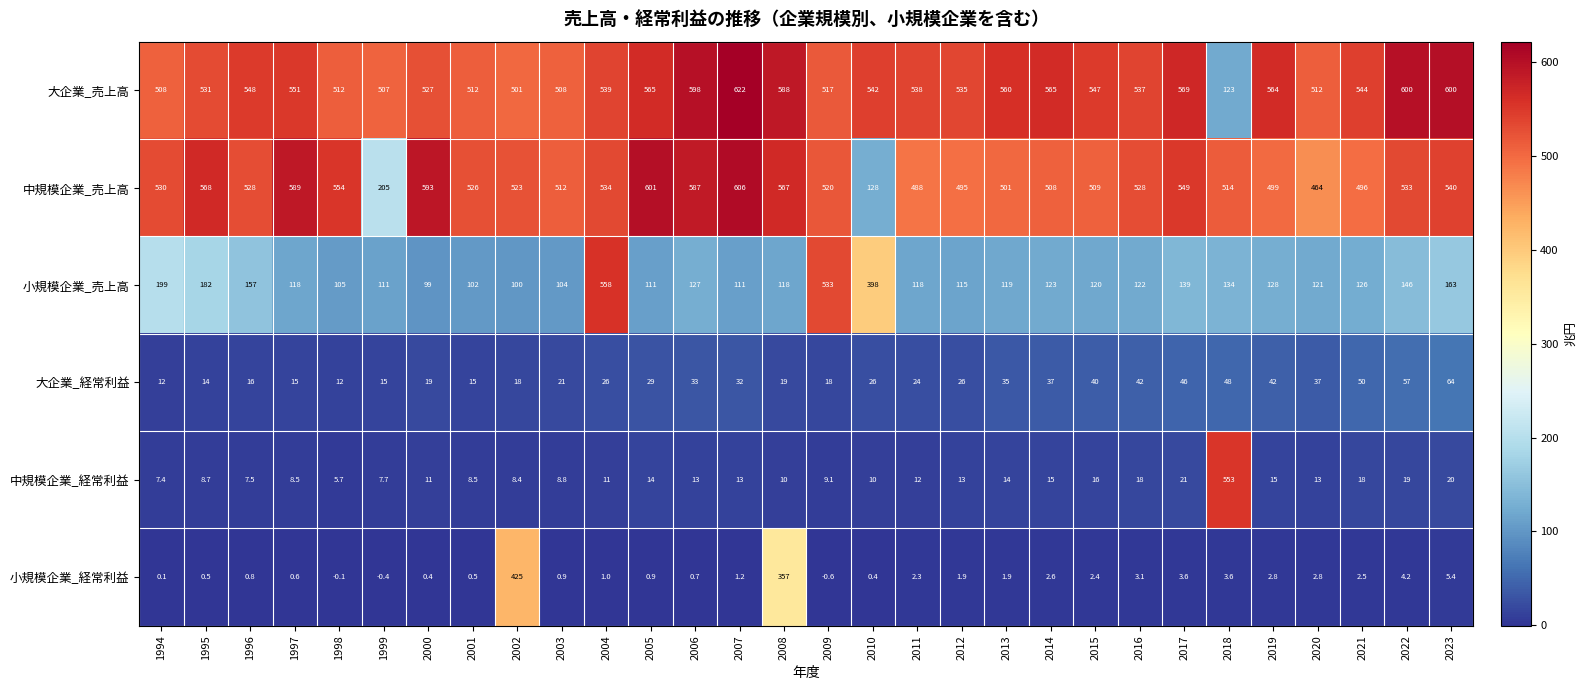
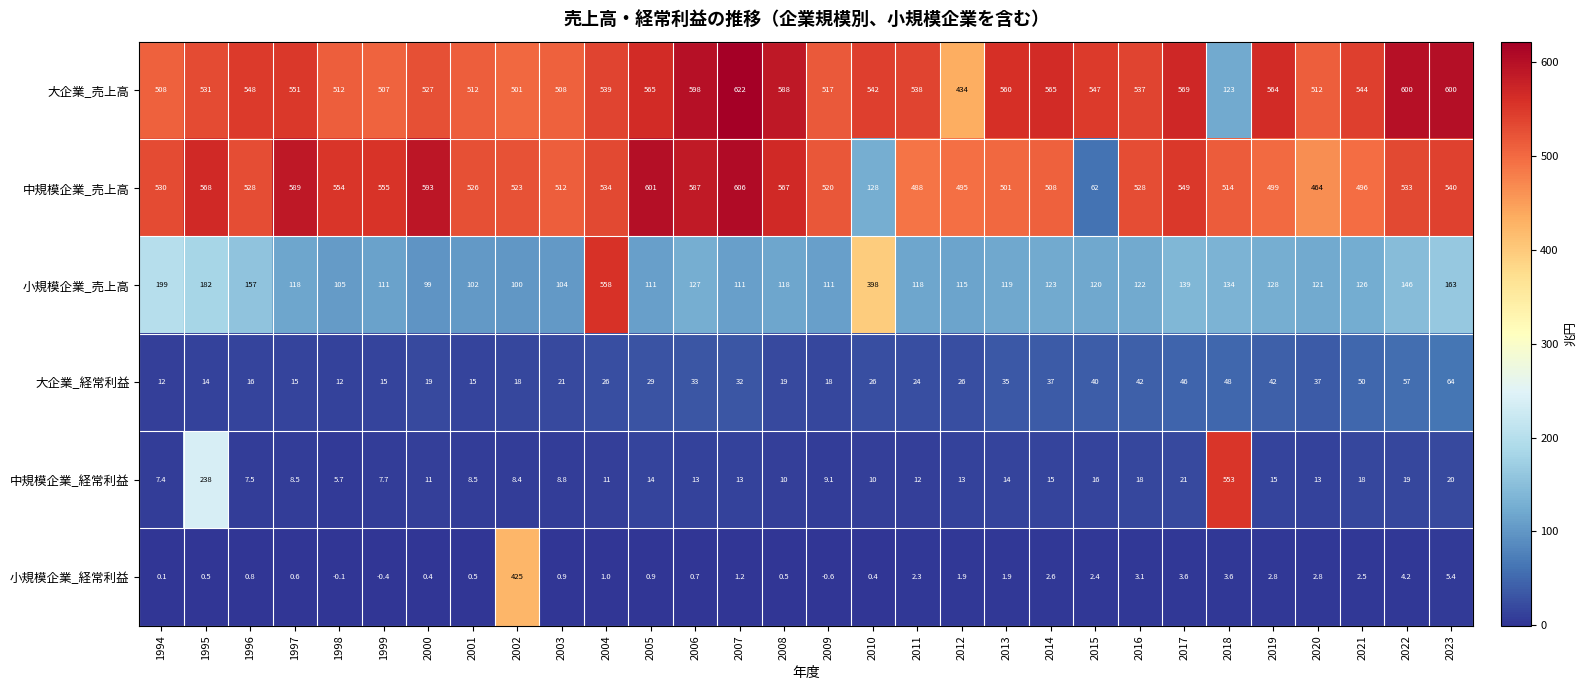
  {
    "大企業_売上高": {
      "1994": 508,
      "1995": 531,
      "1996": 548,
      "1997": 551,
      "1998": 512,
      "1999": 507,
      "2000": 527,
      "2001": 512,
      "2002": 501,
      "2003": 508,
      "2004": 539,
      "2005": 565,
      "2006": 598,
      "2007": 622,
      "2008": 588,
      "2009": 517,
      "2010": 542,
      "2011": 538,
-     "2012": 535,
+     "2012": 434,
      "2013": 560,
      "2014": 565,
      "2015": 547,
      "2016": 537,
      "2017": 569,
      "2018": 123,
      "2019": 564,
      "2020": 512,
      "2021": 544,
      "2022": 600,
      "2023": 600
    },
    "中規模企業_売上高": {
      "1994": 530,
      "1995": 568,
      "1996": 528,
      "1997": 589,
      "1998": 554,
-     "1999": 205,
+     "1999": 555,
      "2000": 593,
      "2001": 526,
      "2002": 523,
      "2003": 512,
      "2004": 534,
      "2005": 601,
      "2006": 587,
      "2007": 606,
      "2008": 567,
      "2009": 520,
      "2010": 128,
      "2011": 488,
      "2012": 495,
      "2013": 501,
      "2014": 508,
-     "2015": 509,
+     "2015": 62,
      "2016": 528,
      "2017": 549,
      "2018": 514,
      "2019": 499,
      "2020": 464,
      "2021": 496,
      "2022": 533,
      "2023": 540
    },
    "小規模企業_売上高": {
      "1994": 199,
      "1995": 182,
      "1996": 157,
      "1997": 118,
      "1998": 105,
      "1999": 111,
      "2000": 99,
      "2001": 102,
      "2002": 100,
      "2003": 104,
      "2004": 558,
      "2005": 111,
      "2006": 127,
      "2007": 111,
      "2008": 118,
-     "2009": 533,
+     "2009": 111,
      "2010": 398,
      "2011": 118,
      "2012": 115,
      "2013": 119,
      "2014": 123,
      "2015": 120,
      "2016": 122,
      "2017": 139,
      "2018": 134,
      "2019": 128,
      "2020": 121,
      "2021": 126,
      "2022": 146,
      "2023": 163
    },
    "大企業_経常利益": {
      "1994": 12,
      "1995": 14,
      "1996": 16,
      "1997": 15,
      "1998": 12,
      "1999": 15,
      "2000": 19,
      "2001": 15,
      "2002": 18,
      "2003": 21,
      "2004": 26,
      "2005": 29,
      "2006": 33,
      "2007": 32,
      "2008": 19,
      "2009": 18,
      "2010": 26,
      "2011": 24,
      "2012": 26,
      "2013": 35,
      "2014": 37,
      "2015": 40,
      "2016": 42,
      "2017": 46,
      "2018": 48,
      "2019": 42,
      "2020": 37,
      "2021": 50,
      "2022": 57,
      "2023": 64
    },
    "中規模企業_経常利益": {
      "1994": 7.4,
-     "1995": 8.7,
+     "1995": 238,
      "1996": 7.5,
      "1997": 8.5,
      "1998": 5.7,
      "1999": 7.7,
      "2000": 11,
      "2001": 8.5,
      "2002": 8.4,
      "2003": 8.8,
      "2004": 11,
      "2005": 14,
      "2006": 13,
      "2007": 13,
      "2008": 10,
      "2009": 9.1,
      "2010": 10,
      "2011": 12,
      "2012": 13,
      "2013": 14,
      "2014": 15,
      "2015": 16,
      "2016": 18,
      "2017": 21,
      "2018": 553,
      "2019": 15,
      "2020": 13,
      "2021": 18,
      "2022": 19,
      "2023": 20
    },
    "小規模企業_経常利益": {
      "1994": 0.1,
      "1995": 0.5,
      "1996": 0.8,
      "1997": 0.6,
      "1998": -0.1,
      "1999": -0.4,
      "2000": 0.4,
      "2001": 0.5,
      "2002": 425,
      "2003": 0.9,
      "2004": 1.0,
      "2005": 0.9,
      "2006": 0.7,
      "2007": 1.2,
-     "2008": 357,
+     "2008": 0.5,
      "2009": -0.6,
      "2010": 0.4,
      "2011": 2.3,
      "2012": 1.9,
      "2013": 1.9,
      "2014": 2.6,
      "2015": 2.4,
      "2016": 3.1,
      "2017": 3.6,
      "2018": 3.6,
      "2019": 2.8,
      "2020": 2.8,
      "2021": 2.5,
      "2022": 4.2,
      "2023": 5.4
    }
  }
